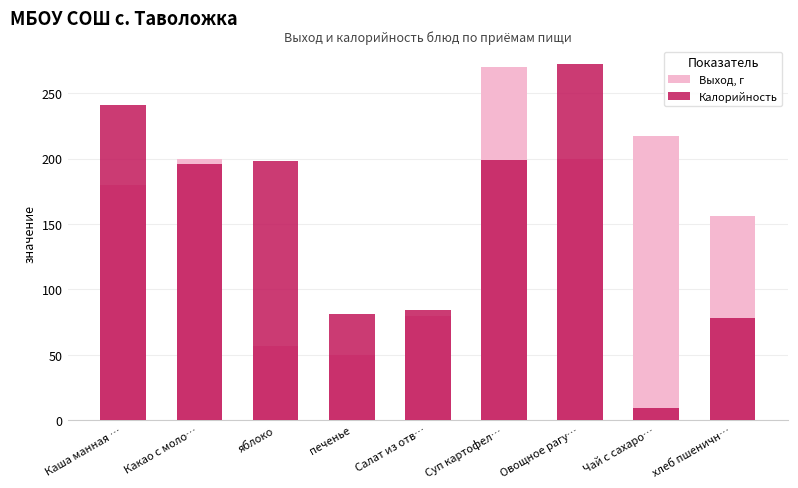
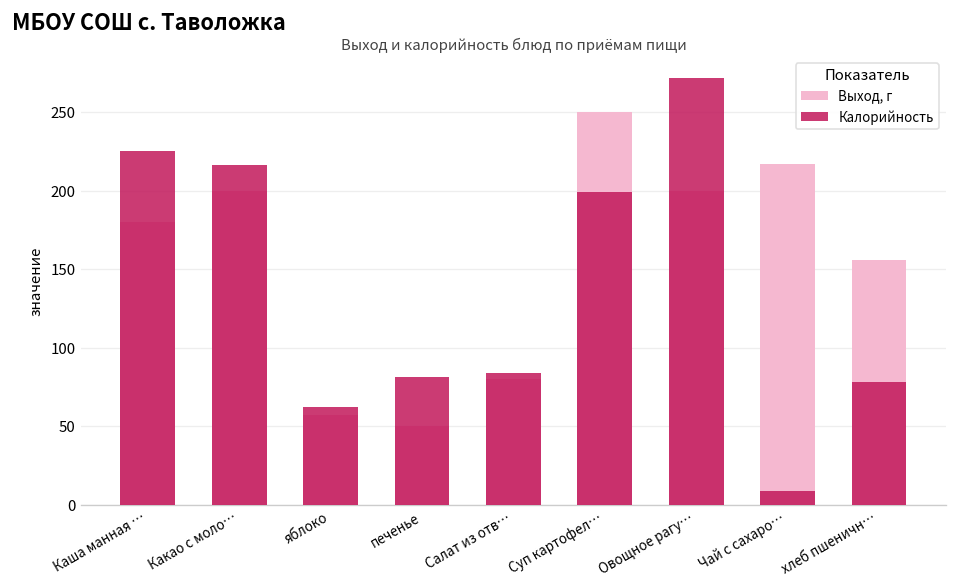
  {
    "Выход, г": {
-     "Суп картофел…": 270,
+     "Суп картофел…": 250,
      "Чай с сахаро…": 217,
      "хлеб пшеничн…": 156
    },
    "Калорийность": {
-     "Каша манная …": 241,
-     "Какао с моло…": 196,
-     "яблоко": 198,
+     "Каша манная …": 225,
+     "Какао с моло…": 216,
+     "яблоко": 62,
      "печенье": 81,
      "Салат из отв…": 84,
      "Овощное рагу…": 272
    }
  }
